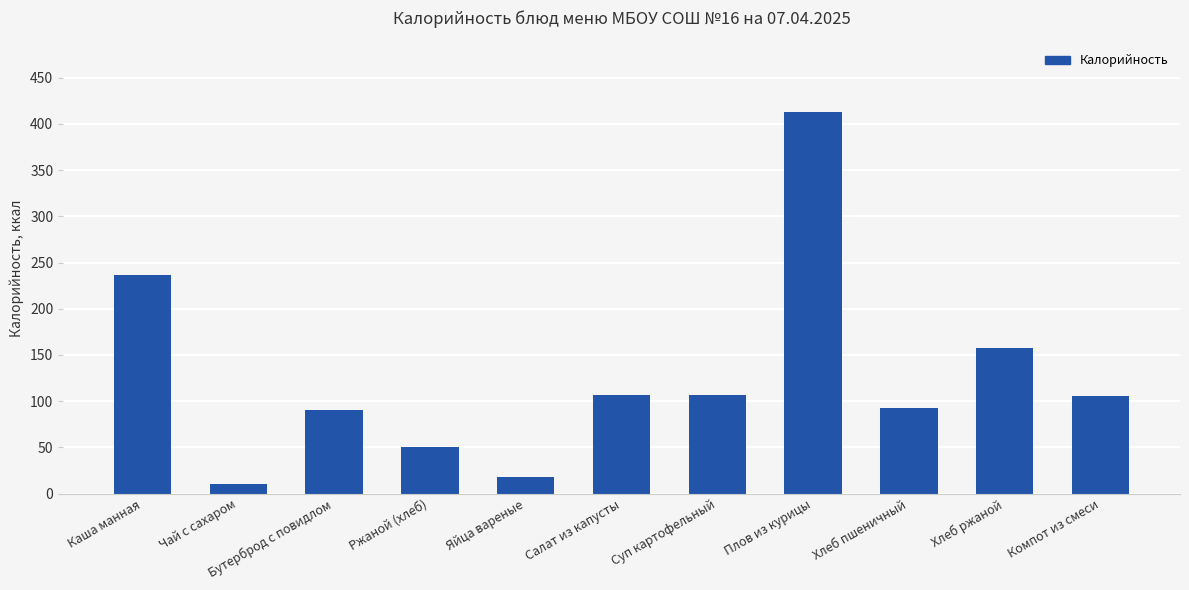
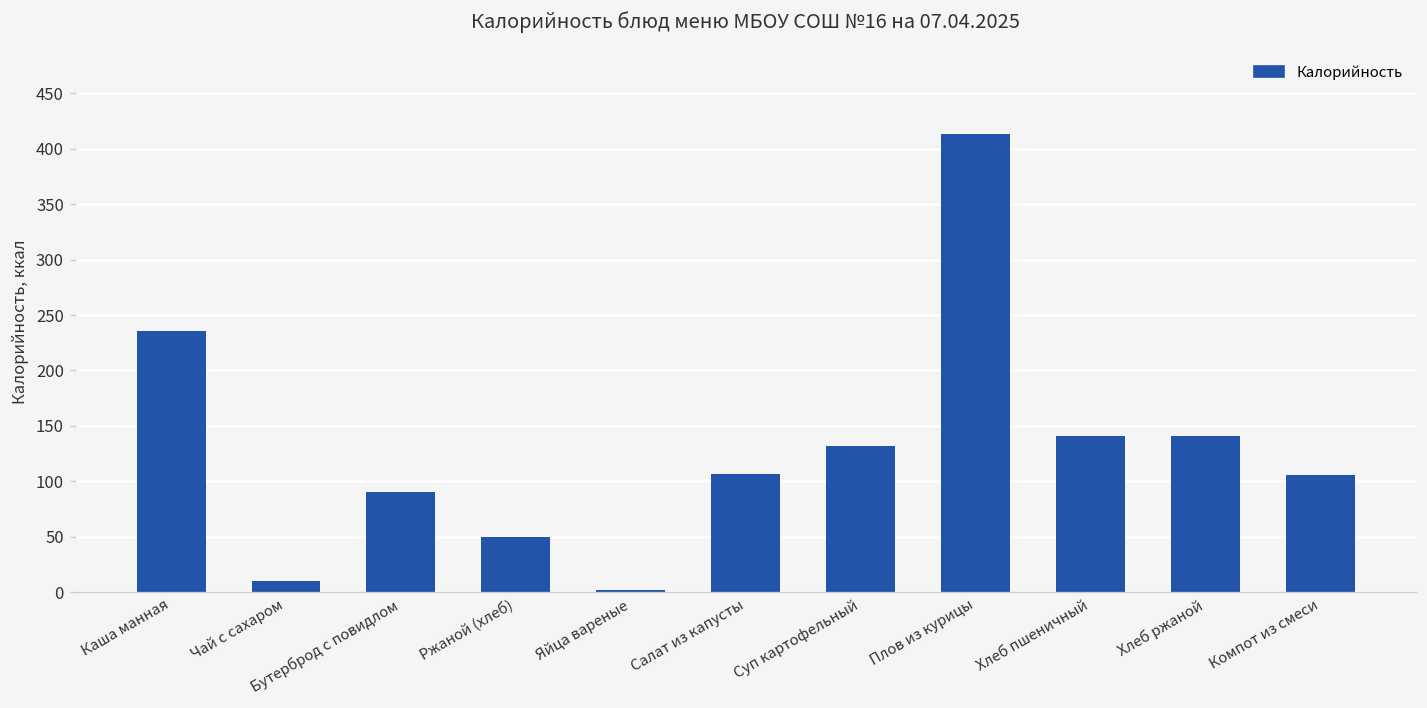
  {
    "Каша манная": 240,
    "Чай с сахаром": 10,
    "Бутерброд с повидлом": 90,
    "Ржаной (хлеб)": 50,
-   "Яйца вареные": 20,
+   "Яйца вареные": 0,
    "Салат из капусты": 110,
-   "Суп картофельный": 110,
+   "Суп картофельный": 130,
    "Плов из курицы": 410,
-   "Хлеб пшеничный": 90,
-   "Хлеб ржаной": 160,
+   "Хлеб пшеничный": 140,
+   "Хлеб ржаной": 140,
    "Компот из смеси": 110
  }
